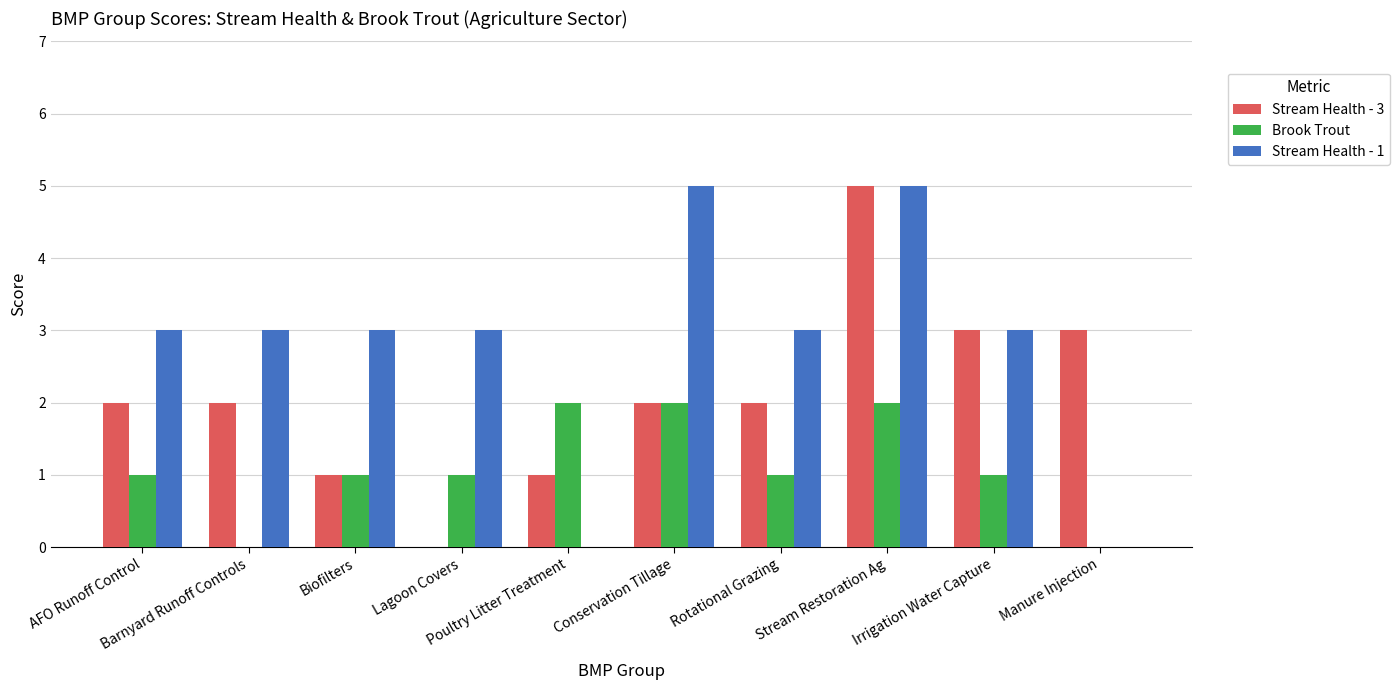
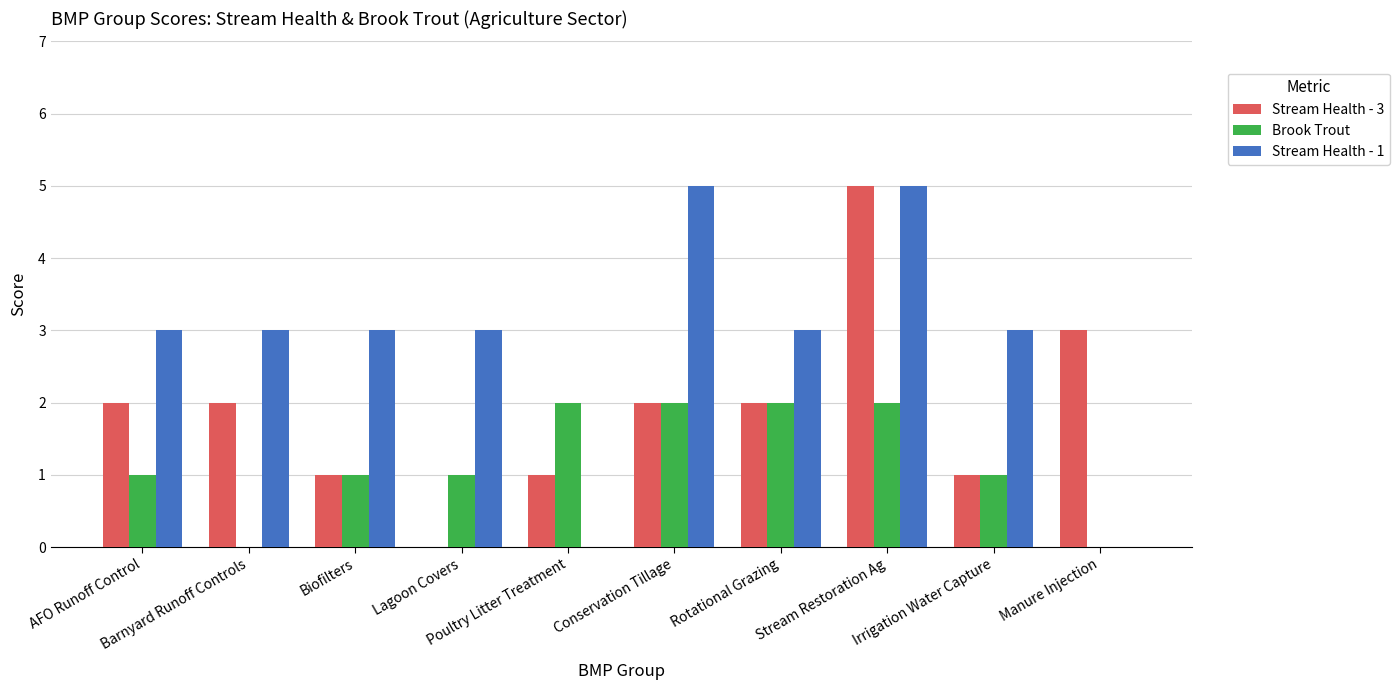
  {
    "Stream Health - 3": {
      "AFO Runoff Control": 2,
      "Barnyard Runoff Controls": 2,
      "Biofilters": 1,
      "Lagoon Covers": 0,
      "Poultry Litter Treatment": 1,
      "Conservation Tillage": 2,
      "Rotational Grazing": 2,
      "Stream Restoration Ag": 5,
-     "Irrigation Water Capture": 3,
+     "Irrigation Water Capture": 1,
      "Manure Injection": 3
    },
    "Brook Trout": {
      "AFO Runoff Control": 1,
      "Barnyard Runoff Controls": 0,
      "Biofilters": 1,
      "Lagoon Covers": 1,
      "Poultry Litter Treatment": 2,
      "Conservation Tillage": 2,
-     "Rotational Grazing": 1,
+     "Rotational Grazing": 2,
      "Stream Restoration Ag": 2,
      "Irrigation Water Capture": 1,
      "Manure Injection": 0
    },
    "Stream Health - 1": {
      "AFO Runoff Control": 3,
      "Barnyard Runoff Controls": 3,
      "Biofilters": 3,
      "Lagoon Covers": 3,
      "Poultry Litter Treatment": 0,
      "Conservation Tillage": 5,
      "Rotational Grazing": 3,
      "Stream Restoration Ag": 5,
      "Irrigation Water Capture": 3,
      "Manure Injection": 0
    }
  }
